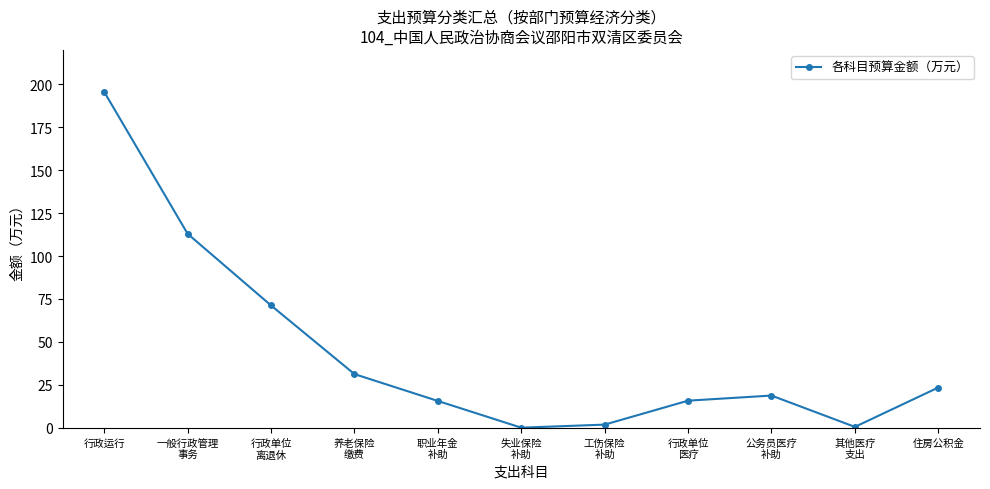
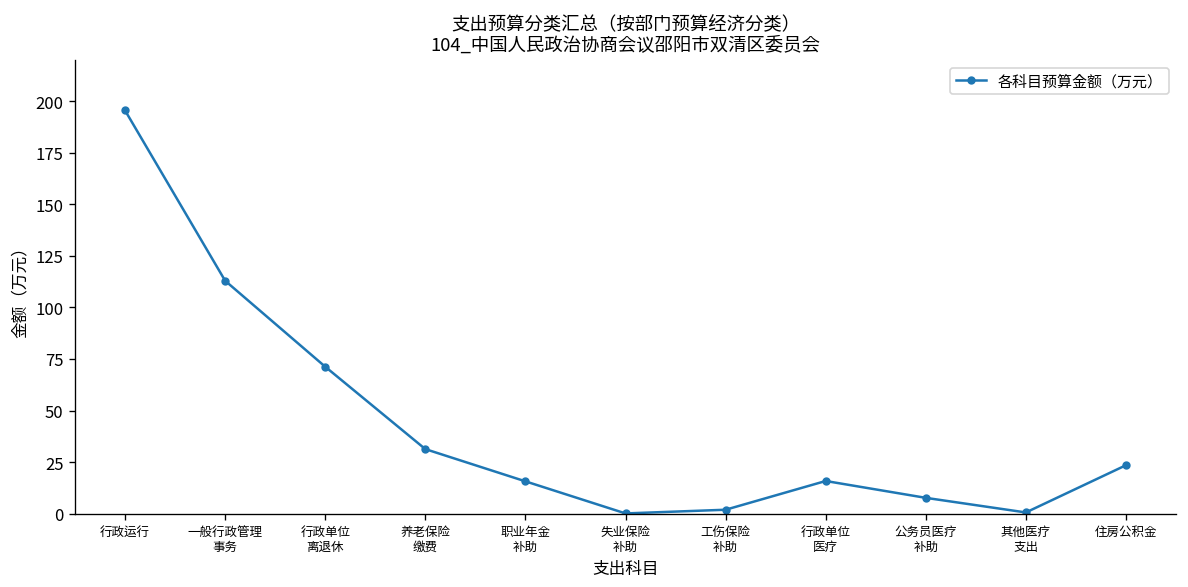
  {
    "行政运行": 196,
    "一般行政管理 事务": 113,
    "行政单位 离退休": 71,
    "养老保险 缴费": 31,
    "职业年金 补助": 16,
    "失业保险 补助": 0,
    "工伤保险 补助": 2,
    "行政单位 医疗": 16,
-   "公务员医疗 补助": 19,
+   "公务员医疗 补助": 8,
    "其他医疗 支出": 1,
    "住房公积金": 23
  }
